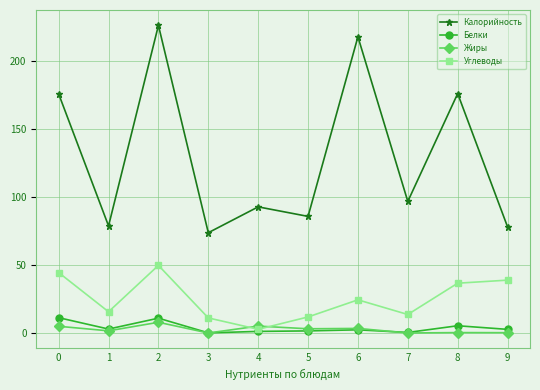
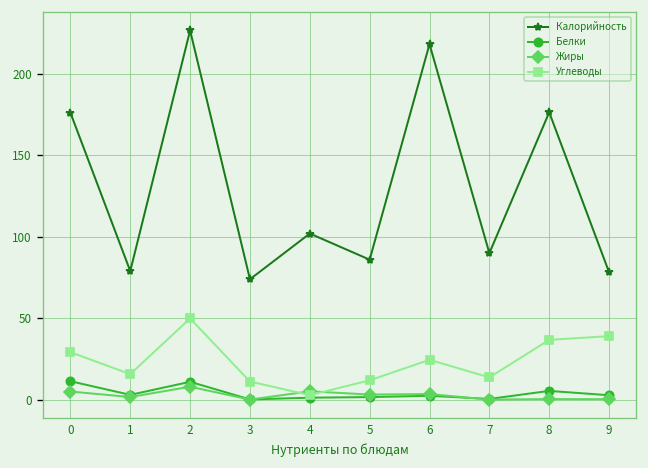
  {
    "Калорийность": {
      "0": 176,
      "1": 79,
      "2": 226,
      "3": 74,
-     "4": 93,
+     "4": 102,
      "5": 86,
      "6": 218,
-     "7": 97,
+     "7": 90,
      "8": 176,
      "9": 78
    },
    "Белки": {
      "0": 12,
      "2": 11,
      "8": 6,
      "9": 3
    },
    "Жиры": {
      "0": 5,
      "2": 8,
      "4": 5,
      "8": 1,
      "9": 1
    },
    "Углеводы": {
-     "0": 45,
+     "0": 29,
      "1": 16,
      "2": 50,
      "3": 11,
      "5": 12,
      "6": 25,
      "7": 14,
      "8": 37,
      "9": 39
    }
  }
